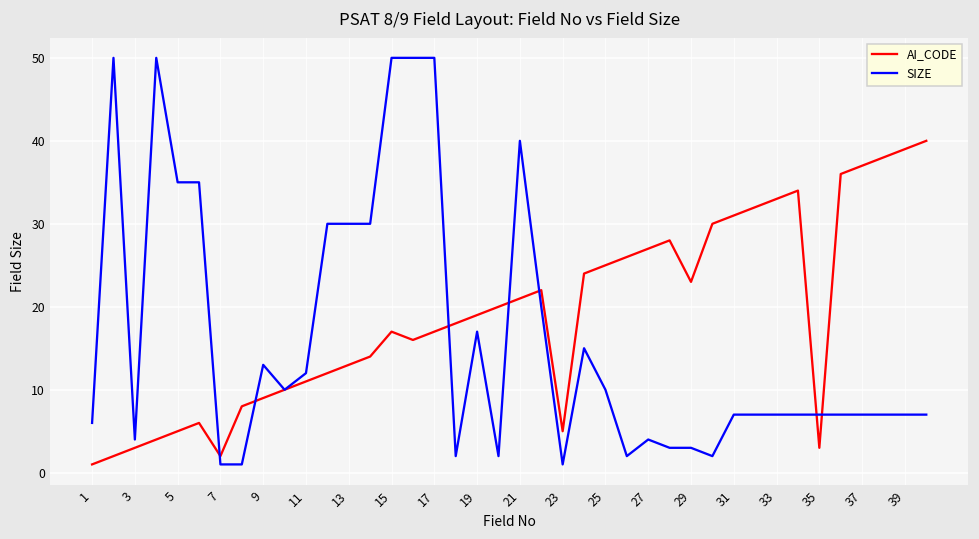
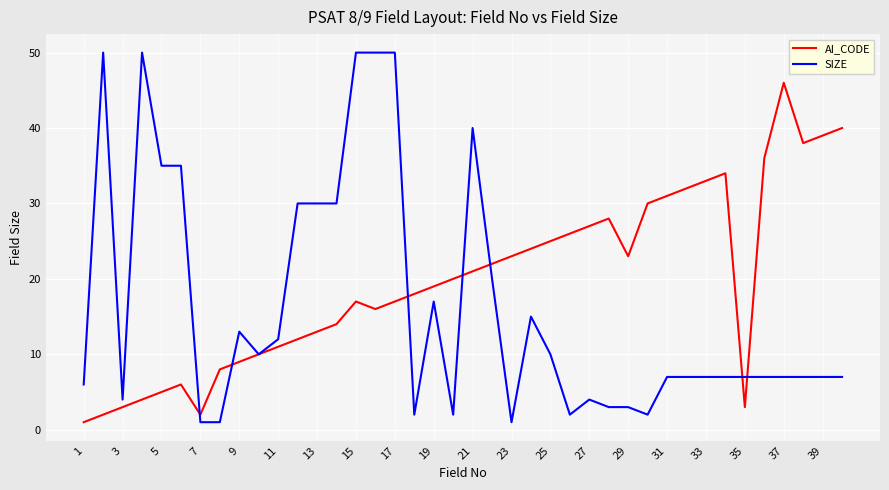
  {
    "AI_CODE": {
      "1": 1,
      "3": 3,
      "5": 5,
      "7": 2,
      "9": 9,
      "11": 11,
      "13": 13,
      "15": 17,
      "17": 17,
      "19": 19,
      "21": 21,
-     "23": 5,
+     "23": 23,
      "25": 25,
      "27": 27,
      "29": 23,
      "31": 31,
      "33": 33,
      "35": 3,
-     "37": 37,
+     "37": 46,
      "39": 39
    },
    "SIZE": {
      "1": 6,
      "3": 4,
      "5": 35,
      "7": 1,
      "9": 13,
      "11": 12,
      "13": 30,
      "15": 50,
      "17": 50,
      "19": 17,
      "21": 40,
      "23": 1,
      "25": 10,
      "27": 4,
      "29": 3,
      "31": 7,
      "33": 7,
      "35": 7,
      "37": 7,
      "39": 7
    }
  }
